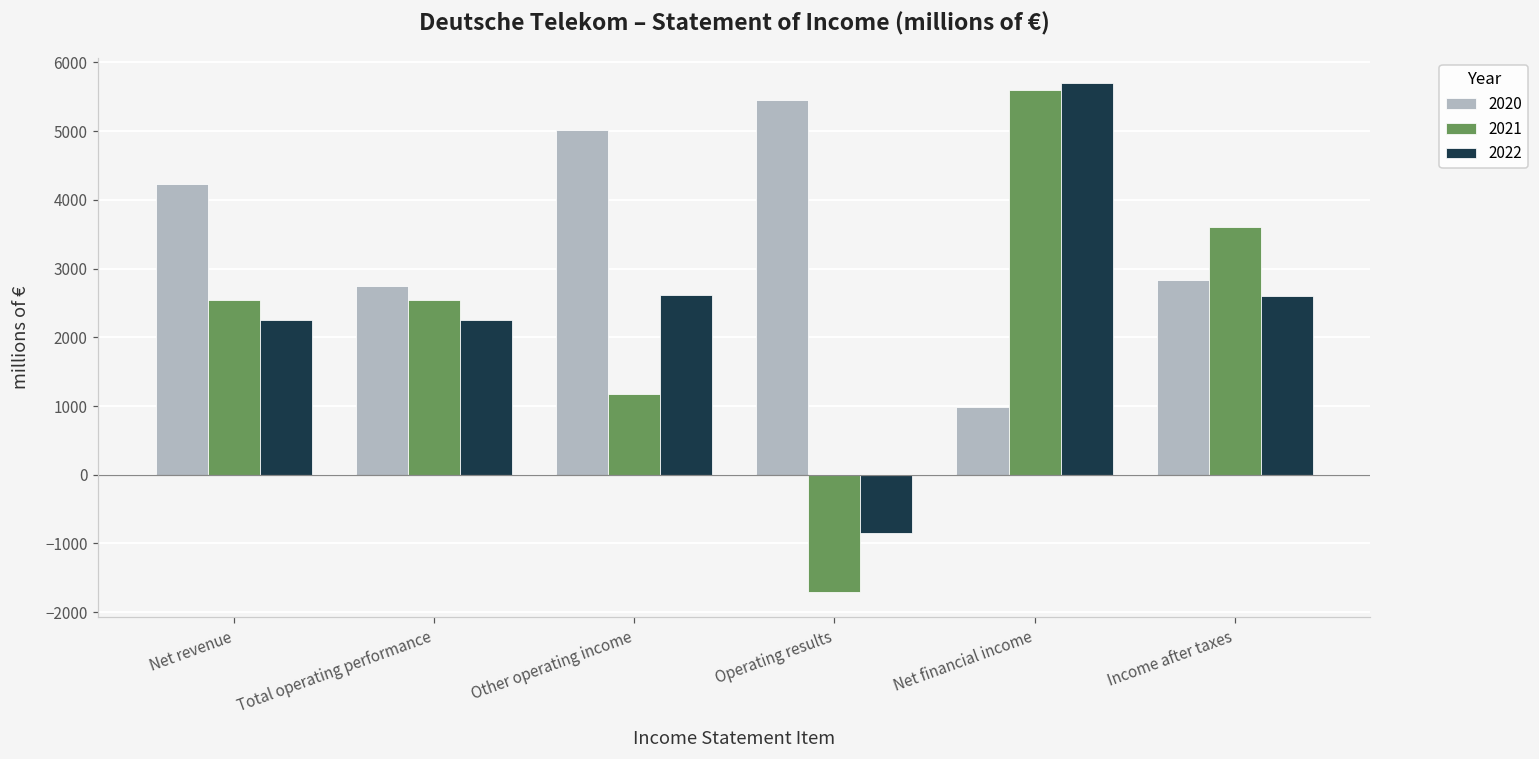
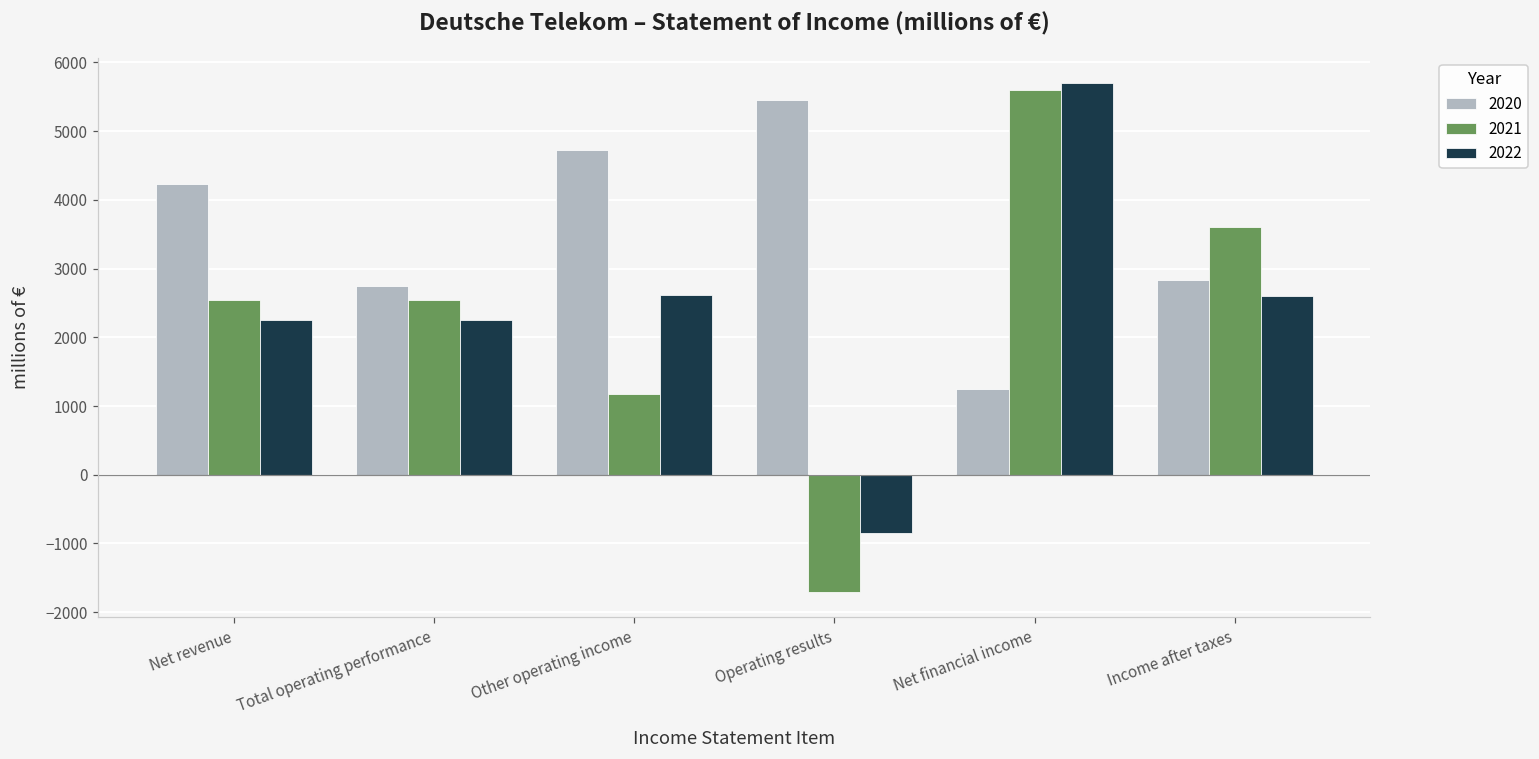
  {
    "2020": {
      "Net revenue": 4200,
      "Total operating performance": 2700,
-     "Other operating income": 5000,
+     "Other operating income": 4700,
      "Operating results": 5500,
-     "Net financial income": 1000,
+     "Net financial income": 1200,
      "Income after taxes": 2800
    },
    "2021": {
      "Net revenue": 2500,
      "Total operating performance": 2500,
      "Other operating income": 1200,
      "Operating results": -1700,
      "Net financial income": 5600,
      "Income after taxes": 3600
    },
    "2022": {
      "Net revenue": 2300,
      "Total operating performance": 2300,
      "Other operating income": 2600,
      "Operating results": -800,
      "Net financial income": 5700,
      "Income after taxes": 2600
    }
  }
